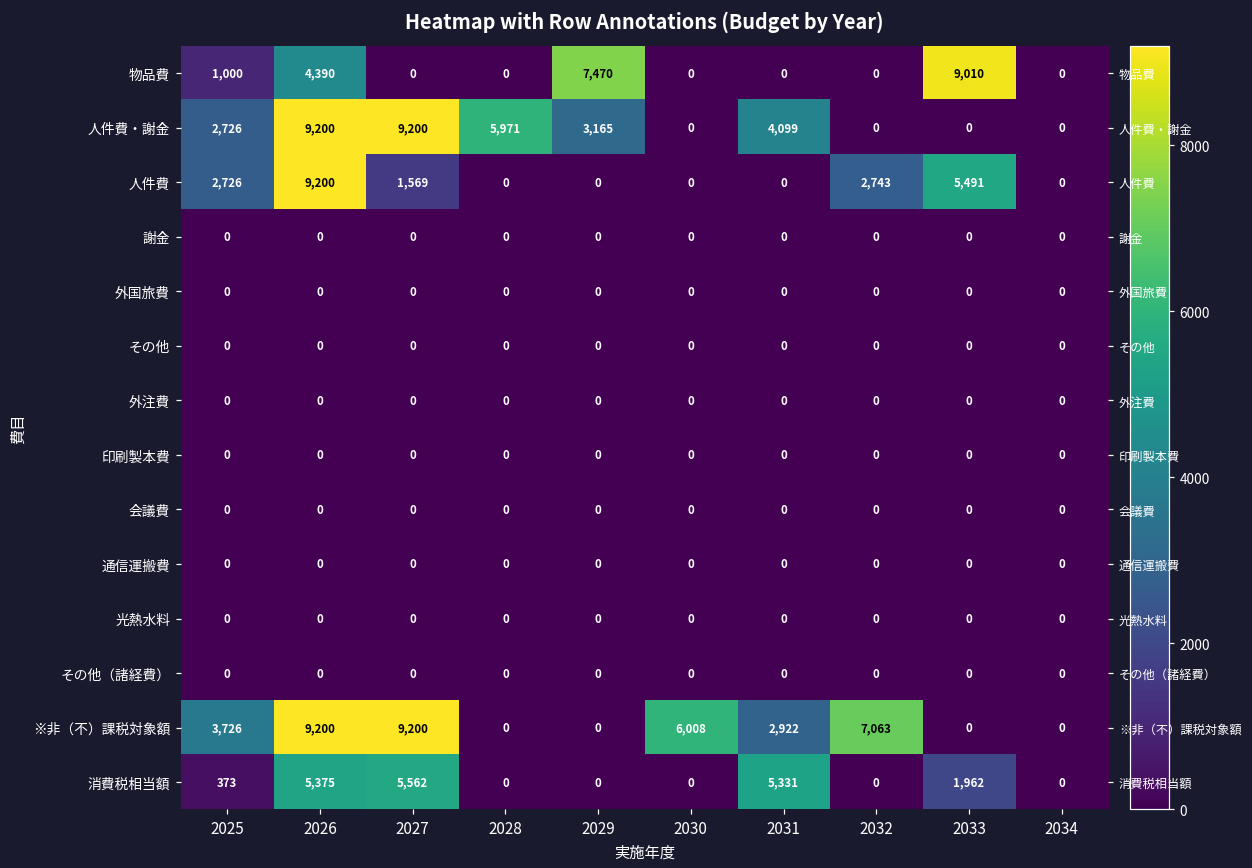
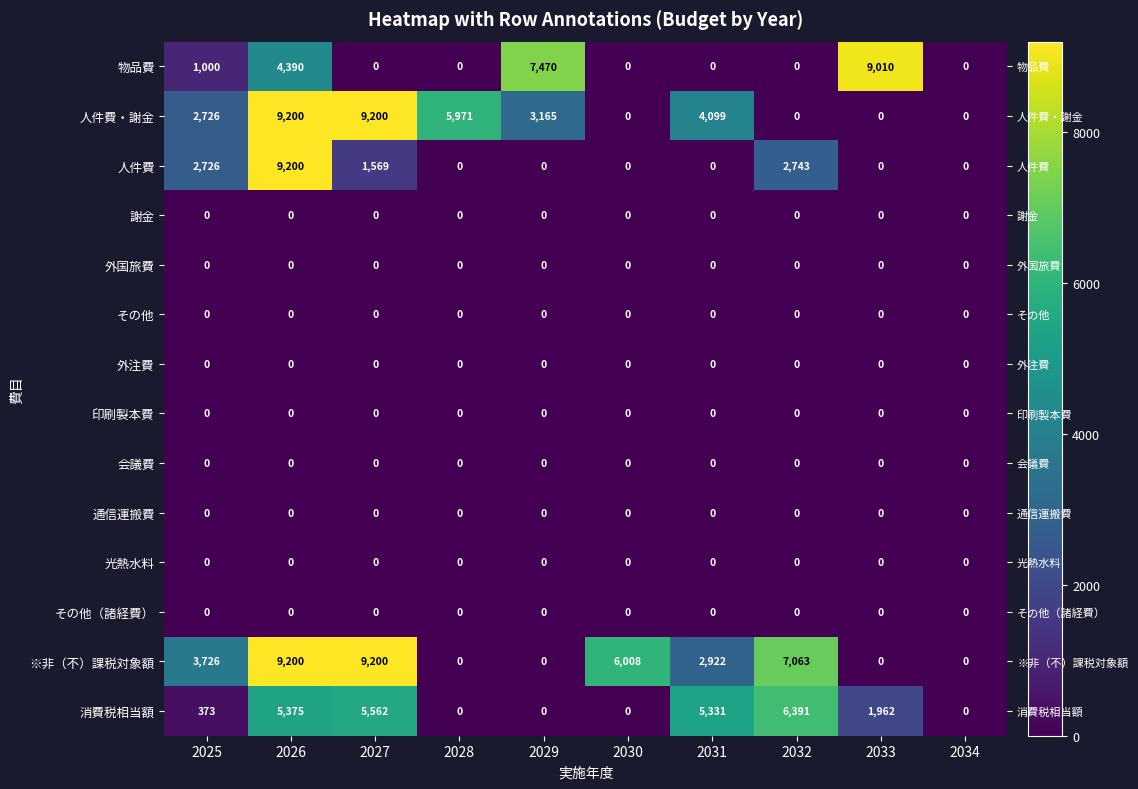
  {
    "物品費": {
      "2025": "1,000",
      "2026": "4,390",
      "2027": "0",
      "2028": "0",
      "2029": "7,470",
      "2030": "0",
      "2031": "0",
      "2032": "0",
      "2033": "9,010",
      "2034": "0"
    },
    "人件費・謝金": {
      "2025": "2,726",
      "2026": "9,200",
      "2027": "9,200",
      "2028": "5,971",
      "2029": "3,165",
      "2030": "0",
      "2031": "4,099",
      "2032": "0",
      "2033": "0",
      "2034": "0"
    },
    "人件費": {
      "2025": "2,726",
      "2026": "9,200",
      "2027": "1,569",
      "2028": "0",
      "2029": "0",
      "2030": "0",
      "2031": "0",
      "2032": "2,743",
-     "2033": "5,491",
+     "2033": "0",
      "2034": "0"
    },
    "謝金": {
      "2025": "0",
      "2026": "0",
      "2027": "0",
      "2028": "0",
      "2029": "0",
      "2030": "0",
      "2031": "0",
      "2032": "0",
      "2033": "0",
      "2034": "0"
    },
    "外国旅費": {
      "2025": "0",
      "2026": "0",
      "2027": "0",
      "2028": "0",
      "2029": "0",
      "2030": "0",
      "2031": "0",
      "2032": "0",
      "2033": "0",
      "2034": "0"
    },
    "その他": {
      "2025": "0",
      "2026": "0",
      "2027": "0",
      "2028": "0",
      "2029": "0",
      "2030": "0",
      "2031": "0",
      "2032": "0",
      "2033": "0",
      "2034": "0"
    },
    "外注費": {
      "2025": "0",
      "2026": "0",
      "2027": "0",
      "2028": "0",
      "2029": "0",
      "2030": "0",
      "2031": "0",
      "2032": "0",
      "2033": "0",
      "2034": "0"
    },
    "印刷製本費": {
      "2025": "0",
      "2026": "0",
      "2027": "0",
      "2028": "0",
      "2029": "0",
      "2030": "0",
      "2031": "0",
      "2032": "0",
      "2033": "0",
      "2034": "0"
    },
    "会議費": {
      "2025": "0",
      "2026": "0",
      "2027": "0",
      "2028": "0",
      "2029": "0",
      "2030": "0",
      "2031": "0",
      "2032": "0",
      "2033": "0",
      "2034": "0"
    },
    "通信運搬費": {
      "2025": "0",
      "2026": "0",
      "2027": "0",
      "2028": "0",
      "2029": "0",
      "2030": "0",
      "2031": "0",
      "2032": "0",
      "2033": "0",
      "2034": "0"
    },
    "光熱水料": {
      "2025": "0",
      "2026": "0",
      "2027": "0",
      "2028": "0",
      "2029": "0",
      "2030": "0",
      "2031": "0",
      "2032": "0",
      "2033": "0",
      "2034": "0"
    },
    "その他（諸経費）": {
      "2025": "0",
      "2026": "0",
      "2027": "0",
      "2028": "0",
      "2029": "0",
      "2030": "0",
      "2031": "0",
      "2032": "0",
      "2033": "0",
      "2034": "0"
    },
    "※非（不）課税対象額": {
      "2025": "3,726",
      "2026": "9,200",
      "2027": "9,200",
      "2028": "0",
      "2029": "0",
      "2030": "6,008",
      "2031": "2,922",
      "2032": "7,063",
      "2033": "0",
      "2034": "0"
    },
    "消費税相当額": {
      "2025": "373",
      "2026": "5,375",
      "2027": "5,562",
      "2028": "0",
      "2029": "0",
      "2030": "0",
      "2031": "5,331",
-     "2032": "0",
+     "2032": "6,391",
      "2033": "1,962",
      "2034": "0"
    }
  }
